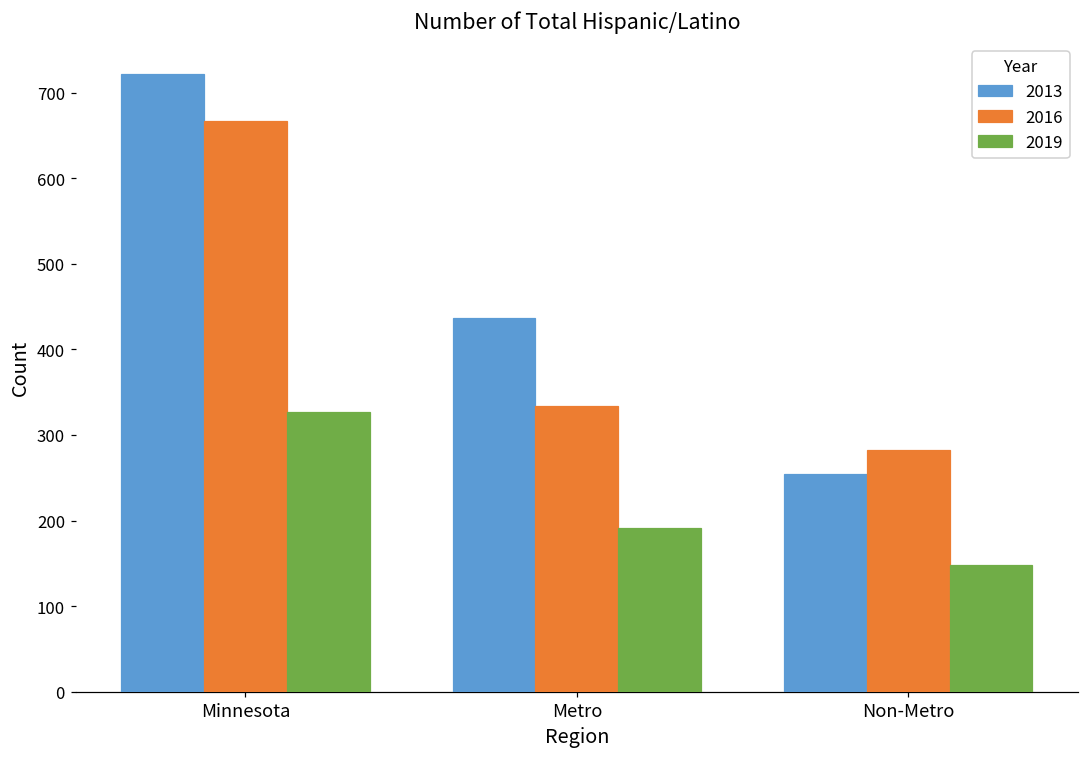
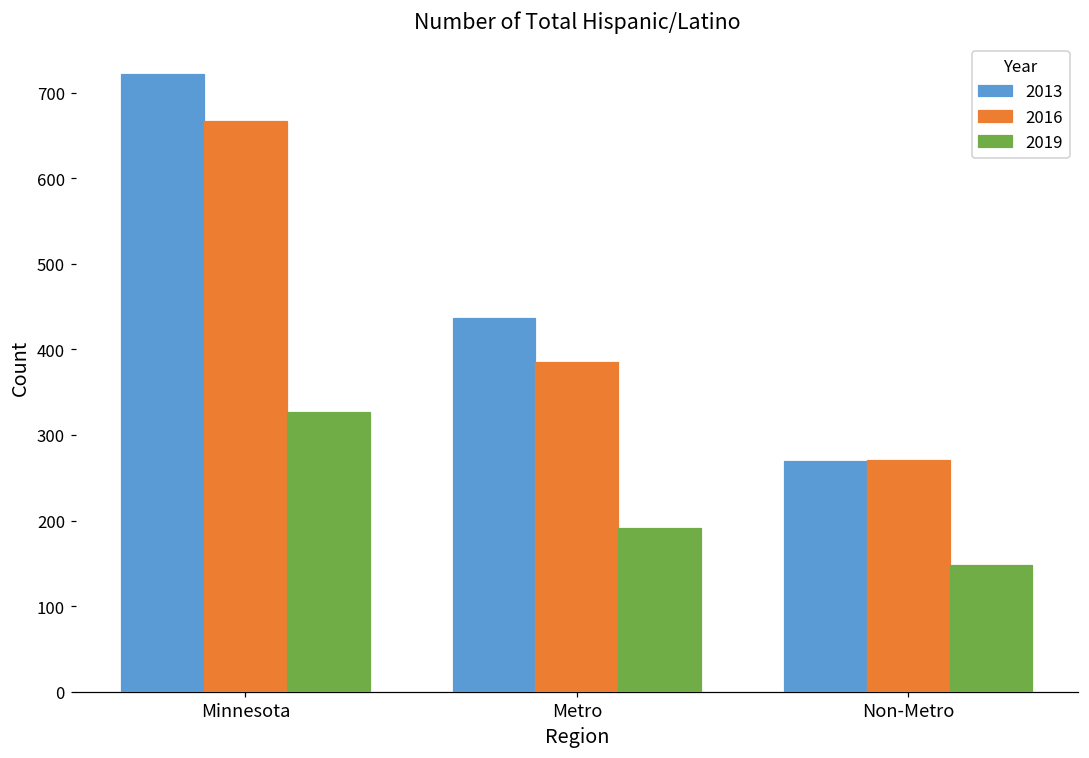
  {
    "2013": {
      "Minnesota": 720,
      "Metro": 440,
-     "Non-Metro": 250
+     "Non-Metro": 270
    },
    "2016": {
      "Minnesota": 670,
-     "Metro": 330,
-     "Non-Metro": 280
+     "Metro": 390,
+     "Non-Metro": 270
    },
    "2019": {
      "Minnesota": 330,
      "Metro": 190,
      "Non-Metro": 150
    }
  }
